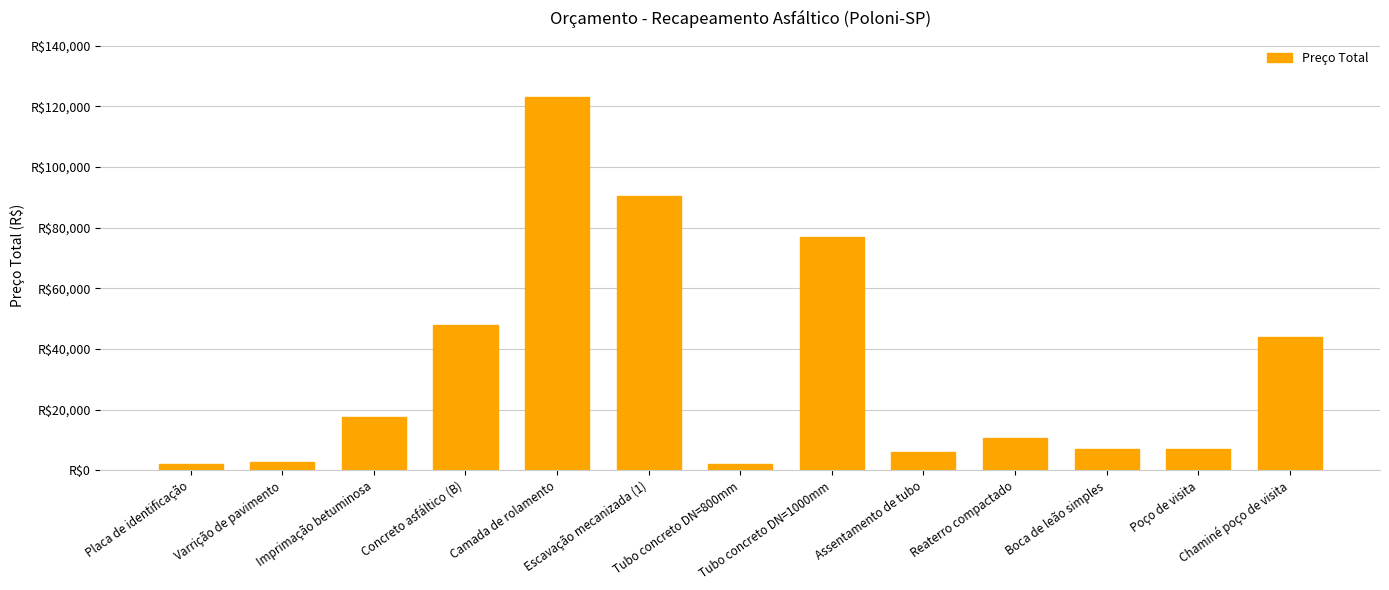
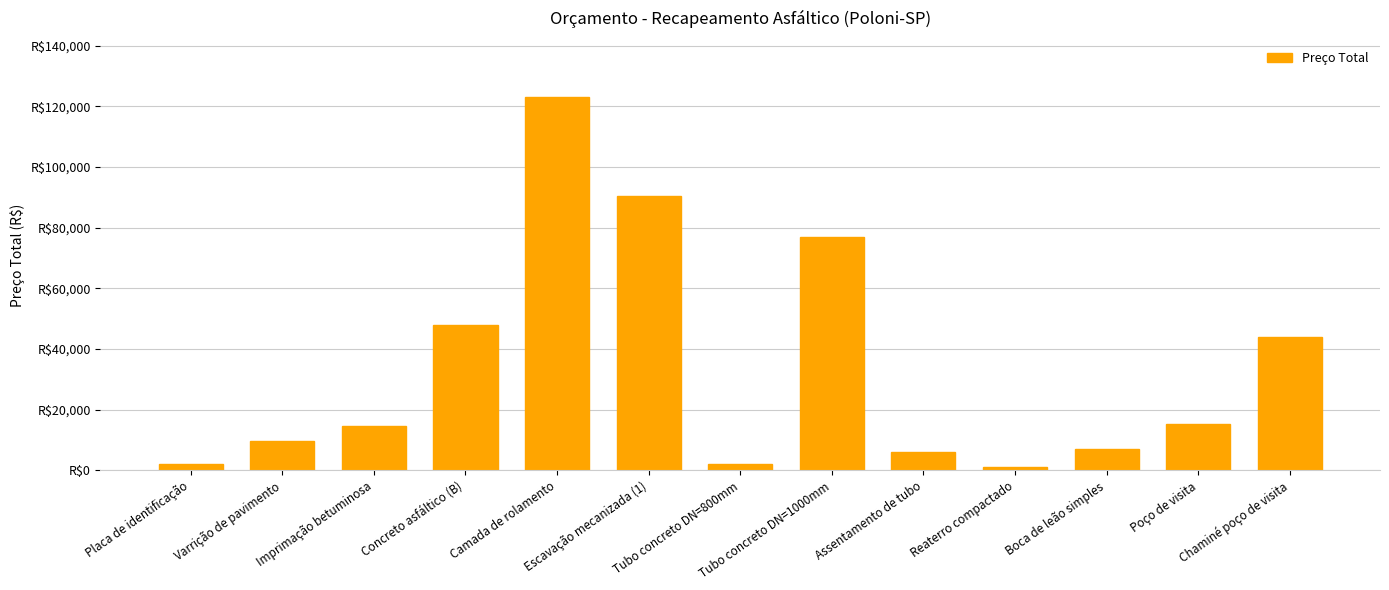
  {
    "Placa de identificação": "R$2,000",
-   "Varrição de pavimento": "R$3,000",
-   "Imprimação betuminosa": "R$17,000",
+   "Varrição de pavimento": "R$10,000",
+   "Imprimação betuminosa": "R$15,000",
    "Concreto asfáltico (B)": "R$48,000",
    "Camada de rolamento": "R$123,000",
    "Escavação mecanizada (1)": "R$90,000",
    "Tubo concreto DN=800mm": "R$2,000",
    "Tubo concreto DN=1000mm": "R$77,000",
    "Assentamento de tubo": "R$6,000",
-   "Reaterro compactado": "R$11,000",
+   "Reaterro compactado": "R$1,000",
    "Boca de leão simples": "R$7,000",
-   "Poço de visita": "R$7,000",
+   "Poço de visita": "R$15,000",
    "Chaminé poço de visita": "R$44,000"
  }
